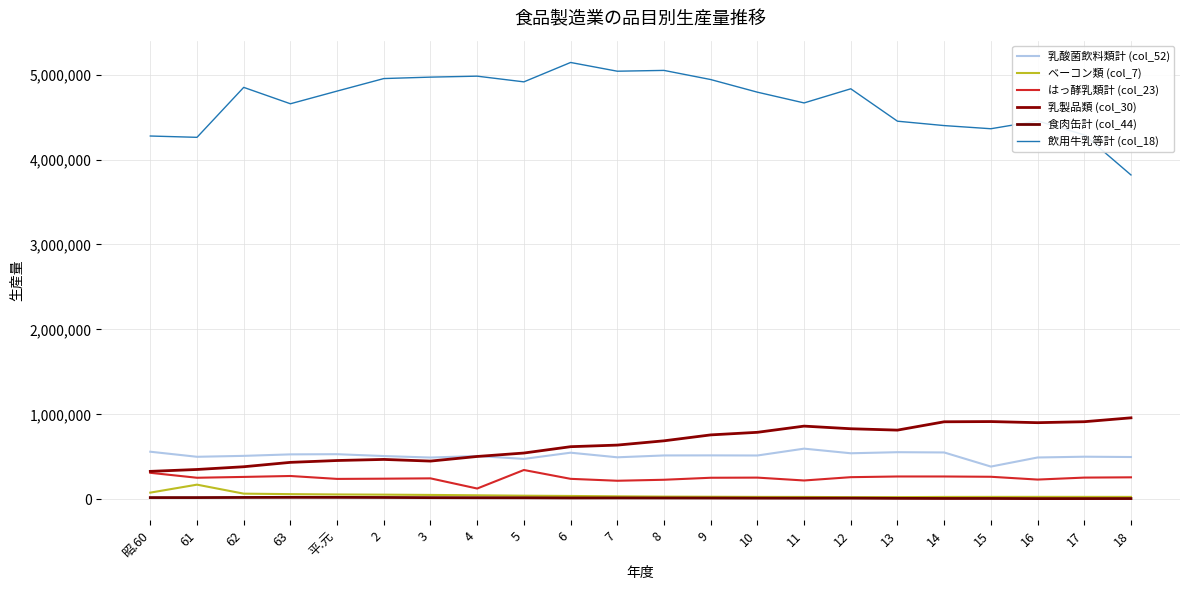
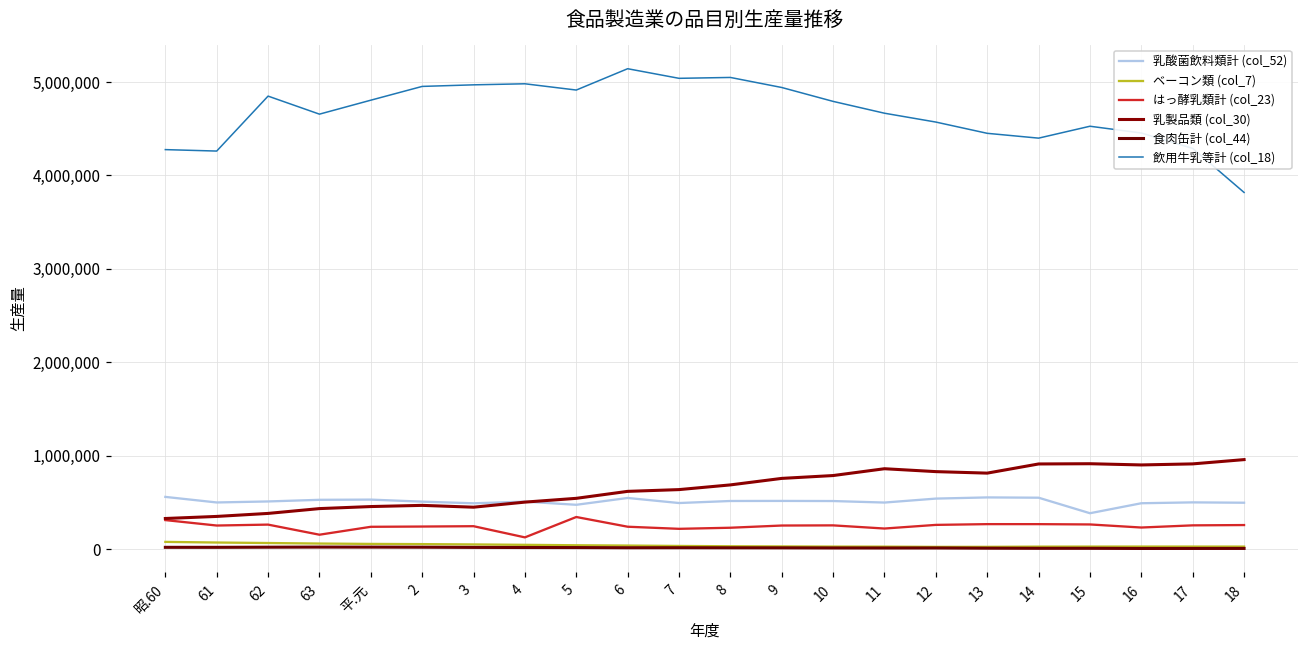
  {
    "乳酸菌飲料類計 (col_52)": {
      "昭.60": "600,000",
      "61": "500,000",
      "62": "500,000",
      "63": "500,000",
      "平.元": "500,000",
      "2": "500,000",
      "3": "500,000",
      "5": "500,000",
      "6": "500,000",
      "7": "500,000",
      "8": "500,000",
      "9": "500,000",
      "10": "500,000",
-     "11": "600,000",
+     "11": "500,000",
      "12": "500,000",
      "13": "600,000",
      "14": "600,000",
      "15": "400,000",
      "16": "500,000",
      "17": "500,000",
      "18": "500,000"
    },
    "ベーコン類 (col_7)": {
      "昭.60": "100,000",
-     "61": "200,000",
+     "61": "100,000",
      "62": "100,000",
      "63": "100,000",
      "平.元": "100,000",
      "2": "100,000",
      "3": "100,000"
    },
    "はっ酵乳類計 (col_23)": {
      "61": "300,000",
      "62": "300,000",
-     "63": "300,000",
+     "63": "200,000",
      "平.元": "200,000",
      "2": "200,000",
      "3": "200,000",
      "4": "100,000",
      "5": "300,000",
      "6": "200,000",
      "7": "200,000",
      "8": "200,000",
      "9": "300,000",
      "10": "300,000",
      "11": "200,000",
      "12": "300,000",
      "13": "300,000",
      "14": "300,000",
      "15": "300,000",
      "16": "200,000",
      "17": "300,000",
      "18": "300,000"
    },
    "飲用牛乳等計 (col_18)": {
      "昭.60": "4,300,000",
      "61": "4,300,000",
      "62": "4,800,000",
      "63": "4,700,000",
      "平.元": "4,800,000",
      "2": "5,000,000",
      "3": "5,000,000",
      "4": "5,000,000",
      "5": "4,900,000",
      "6": "5,100,000",
      "7": "5,000,000",
      "8": "5,000,000",
      "9": "4,900,000",
      "10": "4,800,000",
      "11": "4,700,000",
-     "12": "4,800,000",
+     "12": "4,600,000",
      "13": "4,500,000",
      "14": "4,400,000",
-     "15": "4,400,000",
+     "15": "4,500,000",
      "18": "3,800,000"
    }
  }
